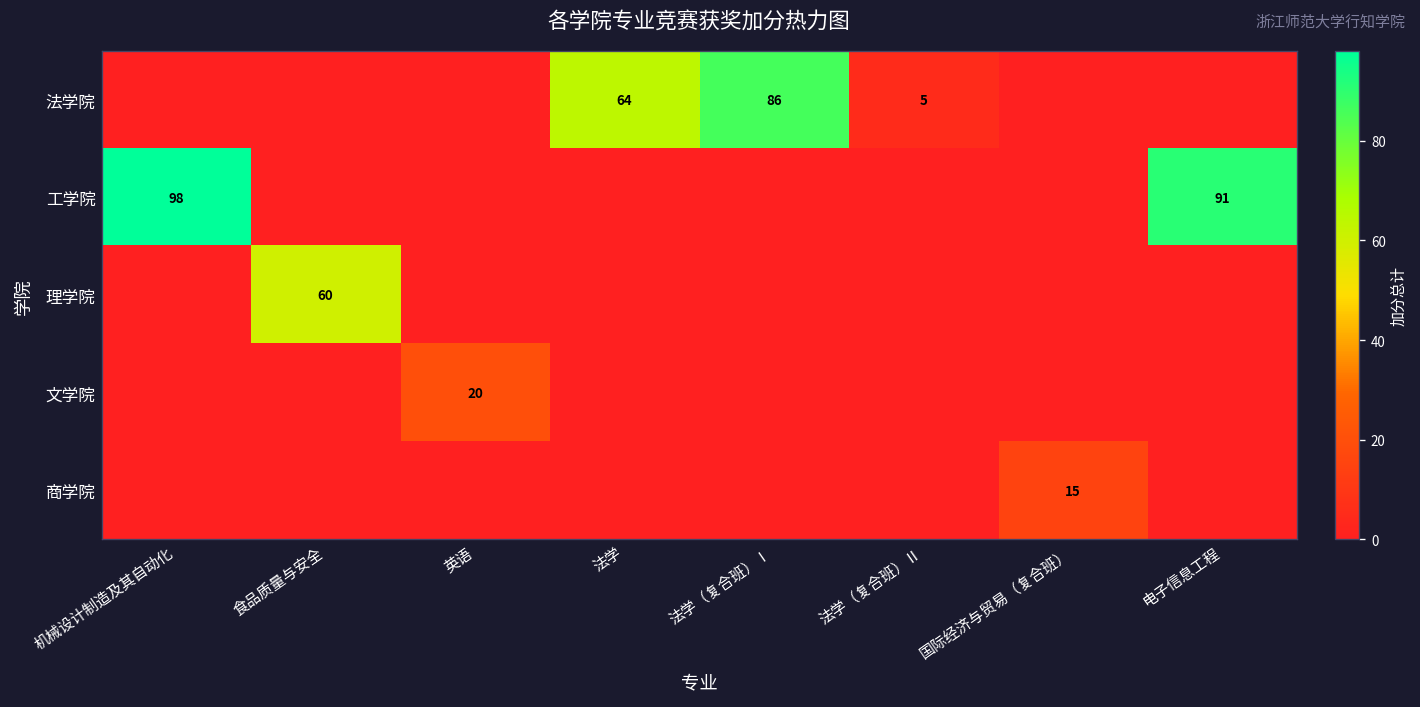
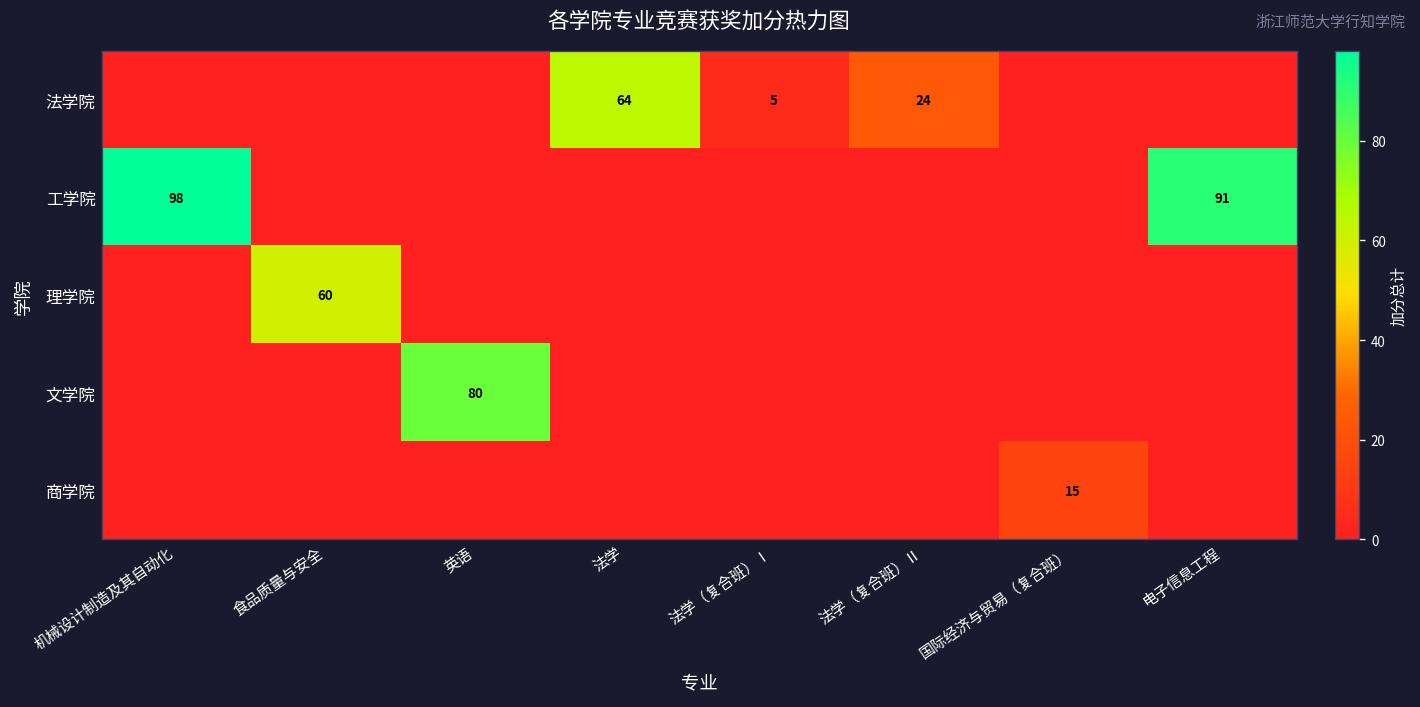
  {
    "法学院": {
      "法学": 64,
-     "法学（复合班）Ⅰ": 86,
-     "法学（复合班）Ⅱ": 5
+     "法学（复合班）Ⅰ": 5,
+     "法学（复合班）Ⅱ": 24
    },
    "工学院": {
      "机械设计制造及其自动化": 98,
      "电子信息工程": 91
    },
    "理学院": {
      "食品质量与安全": 60
    },
    "文学院": {
-     "英语": 20
+     "英语": 80
    },
    "商学院": {
      "国际经济与贸易（复合班）": 15
    }
  }
